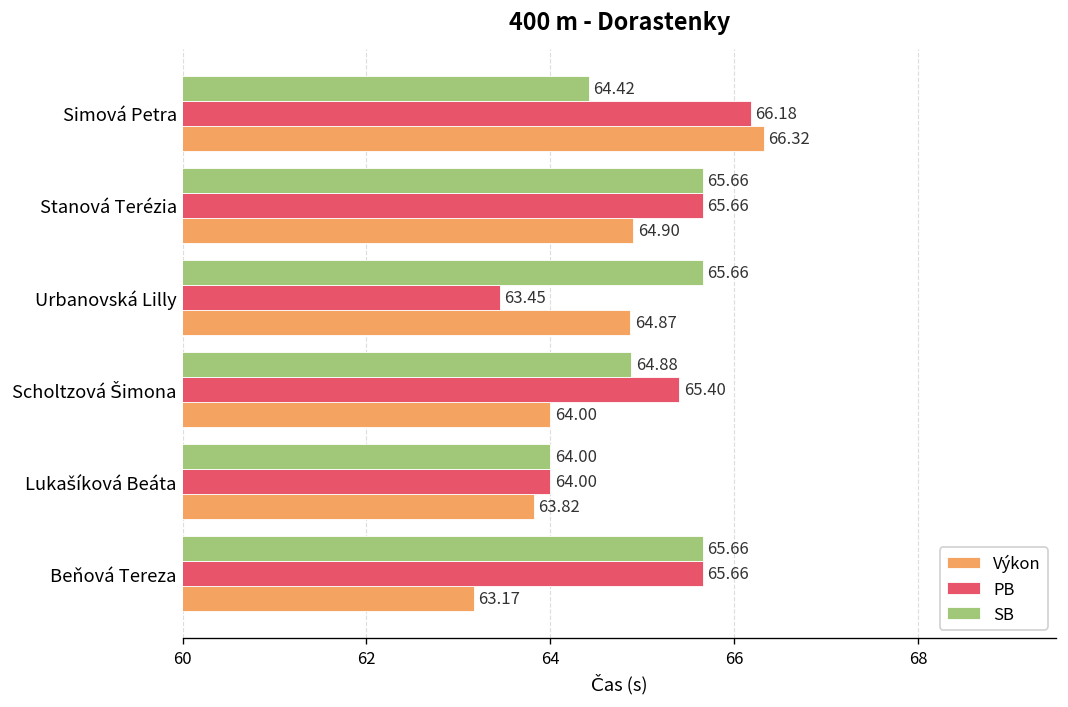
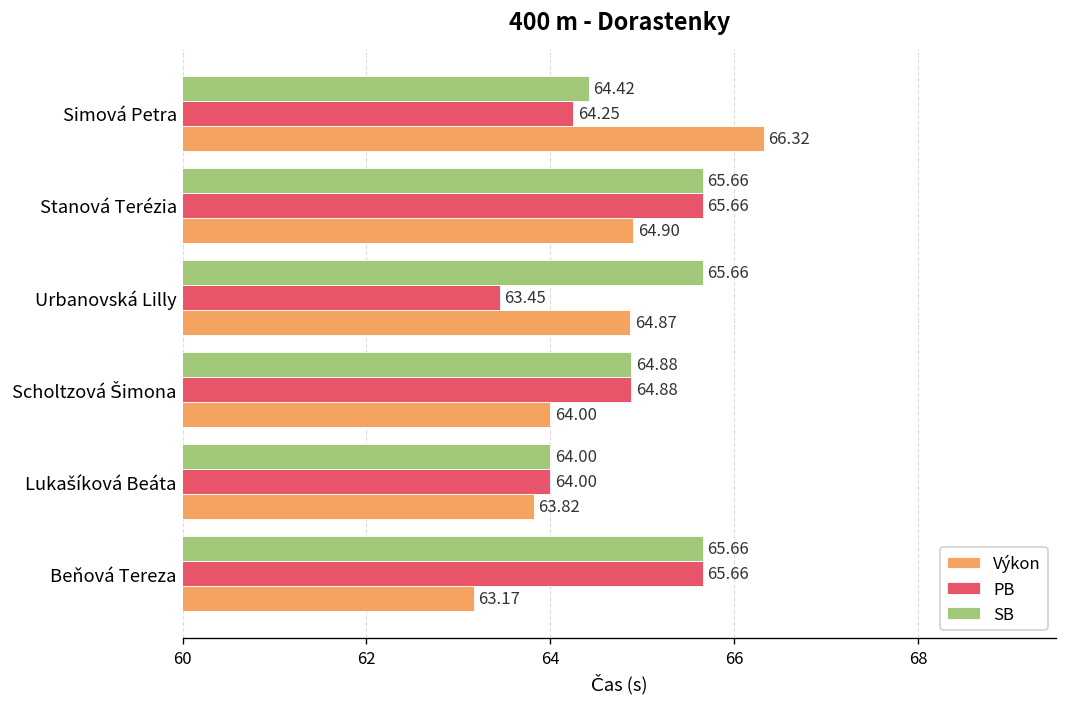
  {
    "Výkon": {
      "Simová Petra": 66.32,
      "Stanová Terézia": 64.90,
      "Urbanovská Lilly": 64.87,
      "Scholtzová Šimona": 64.00,
      "Lukašíková Beáta": 63.82,
      "Beňová Tereza": 63.17
    },
    "PB": {
-     "Simová Petra": 66.18,
+     "Simová Petra": 64.25,
      "Stanová Terézia": 65.66,
      "Urbanovská Lilly": 63.45,
-     "Scholtzová Šimona": 65.40,
+     "Scholtzová Šimona": 64.88,
      "Lukašíková Beáta": 64.00,
      "Beňová Tereza": 65.66
    },
    "SB": {
      "Simová Petra": 64.42,
      "Stanová Terézia": 65.66,
      "Urbanovská Lilly": 65.66,
      "Scholtzová Šimona": 64.88,
      "Lukašíková Beáta": 64.00,
      "Beňová Tereza": 65.66
    }
  }
